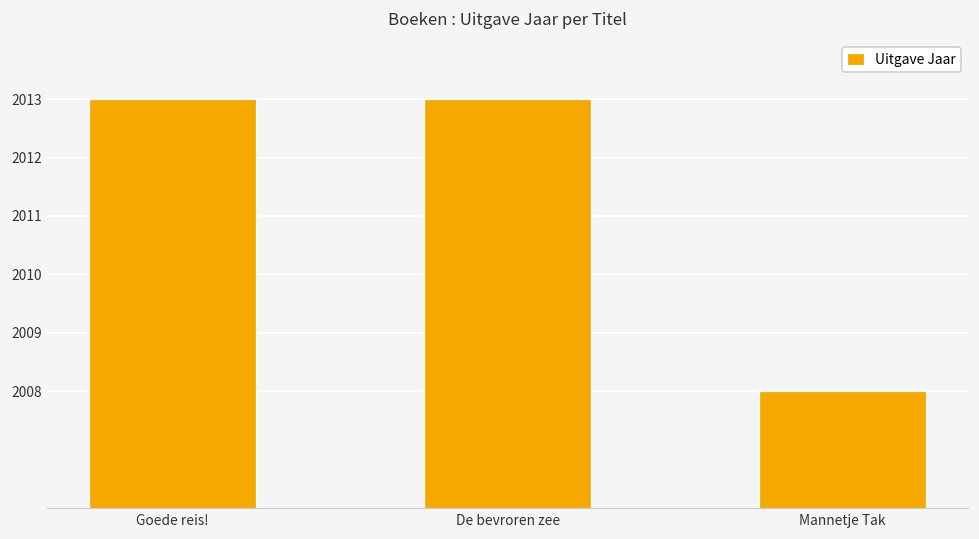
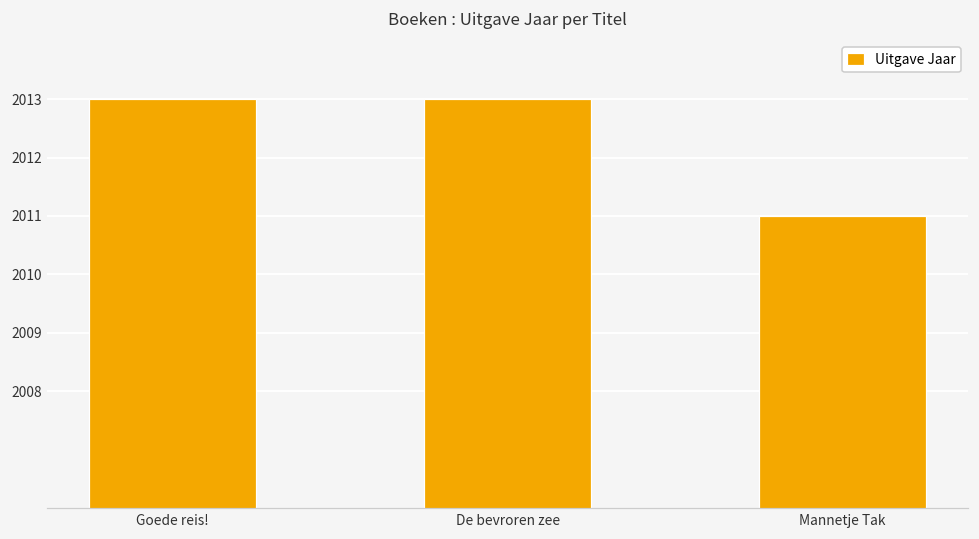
  {
    "Goede reis!": 2013,
    "De bevroren zee": 2013,
-   "Mannetje Tak": 2008
+   "Mannetje Tak": 2011
  }
